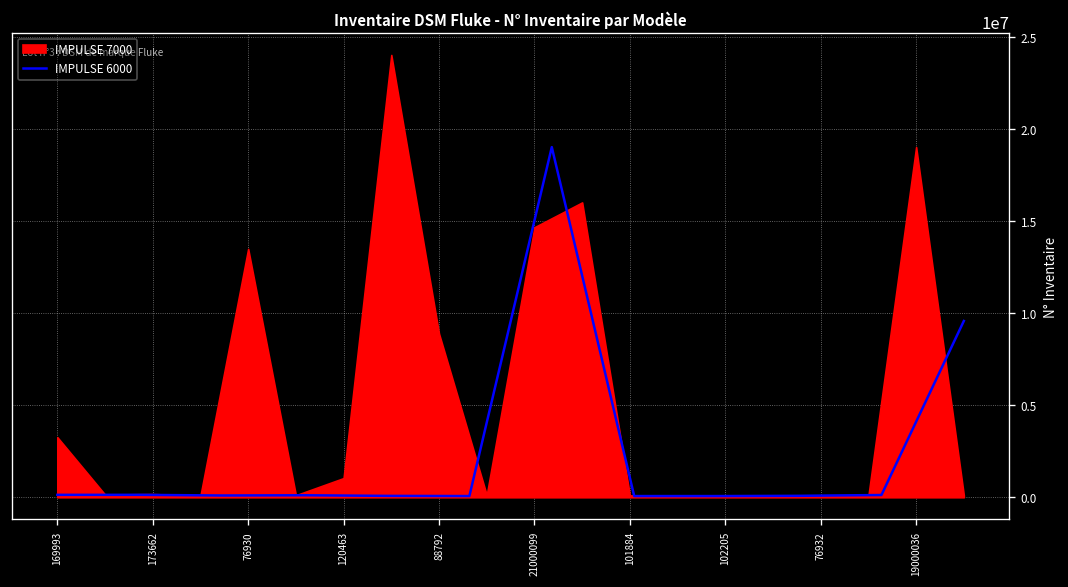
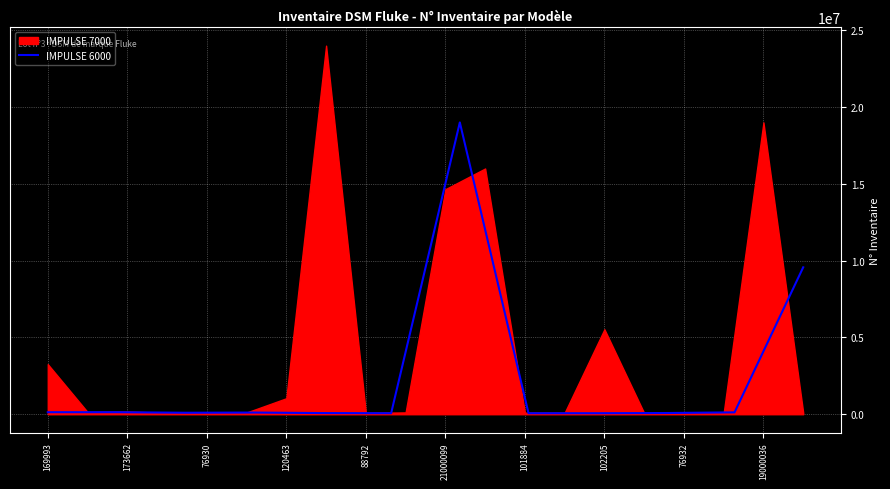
  {
    "IMPULSE 6000": {
      "169993": 100000
    },
    "IMPULSE 7000": {
      "169993": 3300000,
      "173662": 200000,
-     "76930": 13500000,
+     "76930": 100000,
      "120463": 1000000,
-     "88792": 8900000,
+     "88792": 100000,
      "21000099": 14700000,
-     "102205": 100000,
+     "102205": 5500000,
      "19000036": 19000000
    }
  }
